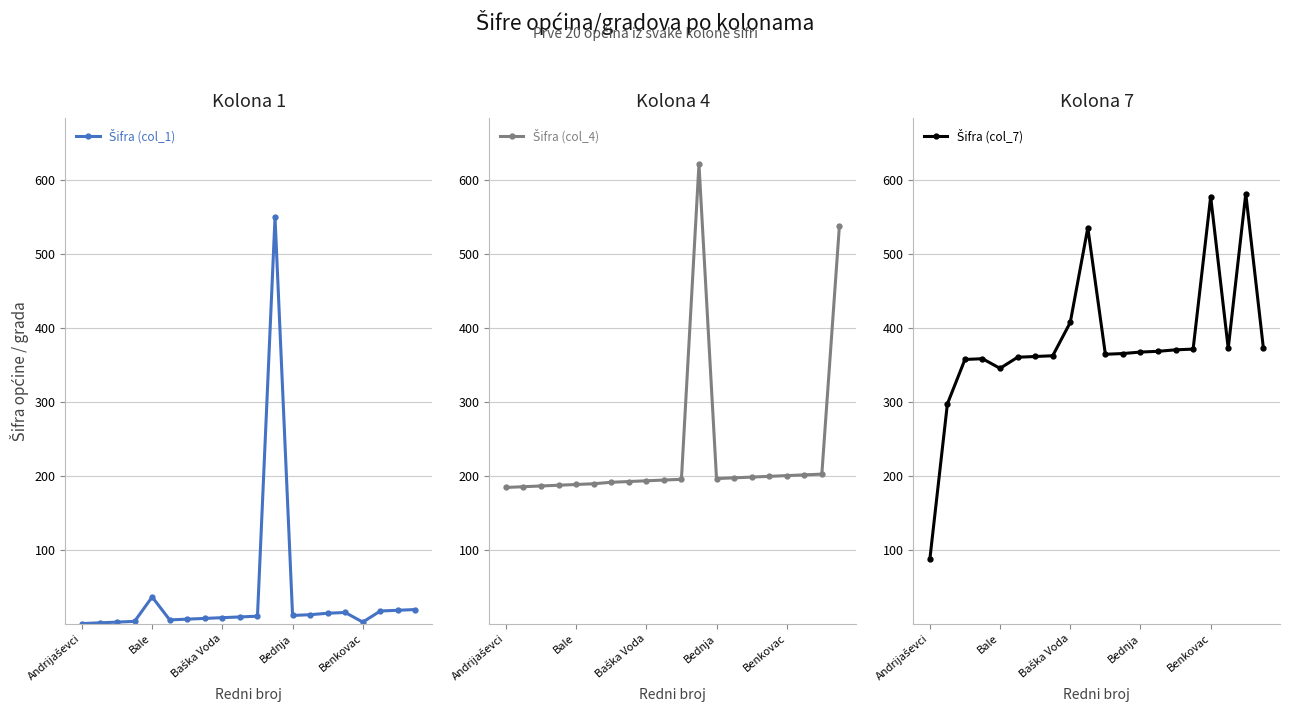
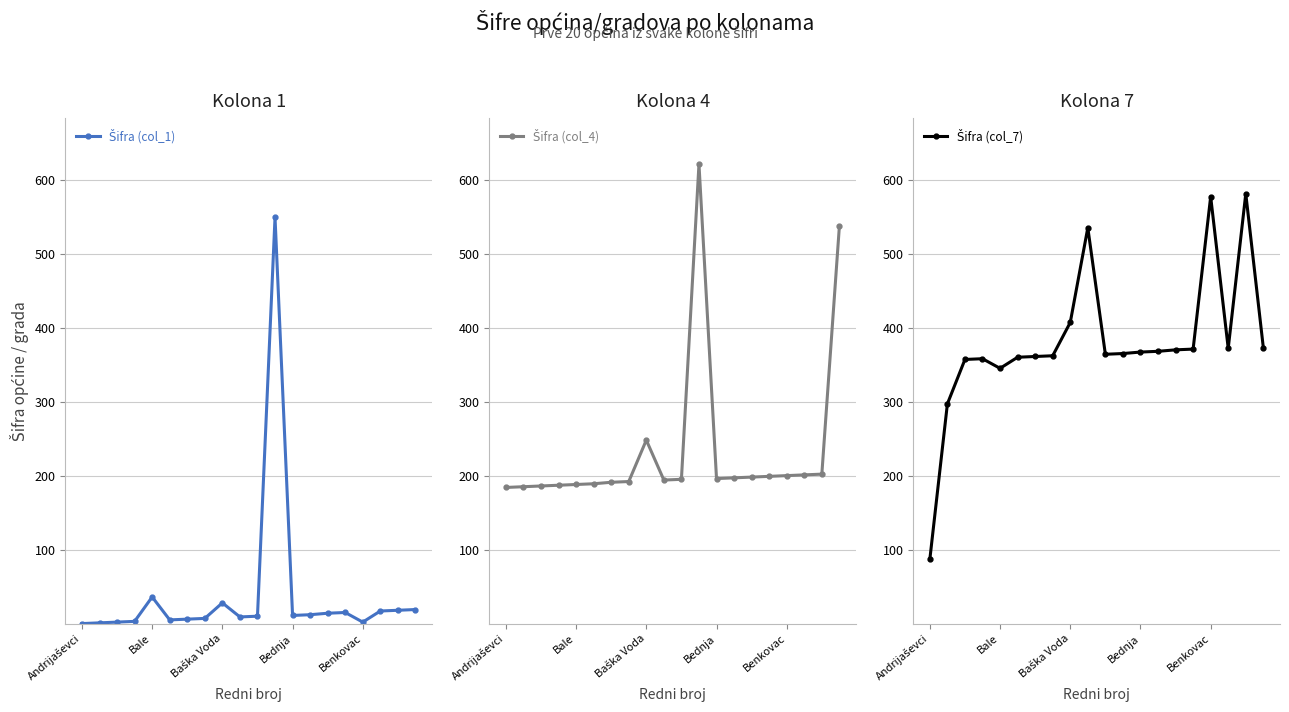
  {
    "Kolona 1": {
      "Andrijaševci": 0,
      "Bale": 40,
-     "Baška Voda": 10,
+     "Baška Voda": 30,
      "Bednja": 10,
      "Benkovac": 0
    },
    "Kolona 4": {
      "Andrijaševci": 190,
      "Bale": 190,
-     "Baška Voda": 190,
+     "Baška Voda": 250,
      "Bednja": 200,
      "Benkovac": 200
    },
    "Kolona 7": {
      "Andrijaševci": 90,
      "Bale": 350,
      "Baška Voda": 410,
      "Bednja": 370,
      "Benkovac": 580
    }
  }
